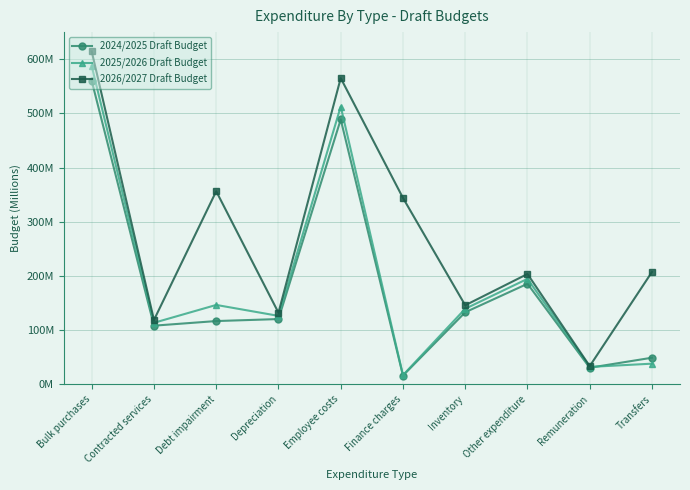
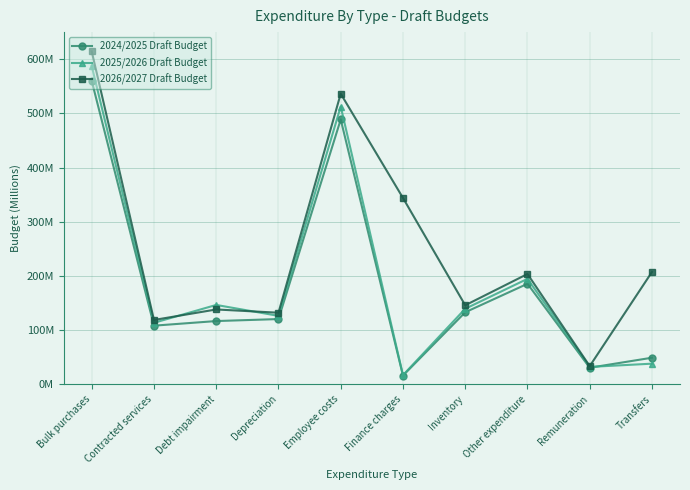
  {
    "2026/2027 Draft Budget": {
      "Contracted services": 120000000,
-     "Debt impairment": 360000000,
+     "Debt impairment": 140000000,
      "Depreciation": 130000000,
-     "Employee costs": 570000000,
+     "Employee costs": 540000000,
      "Finance charges": 340000000,
      "Inventory": 150000000,
      "Other expenditure": 200000000,
      "Transfers": 210000000
    }
  }
